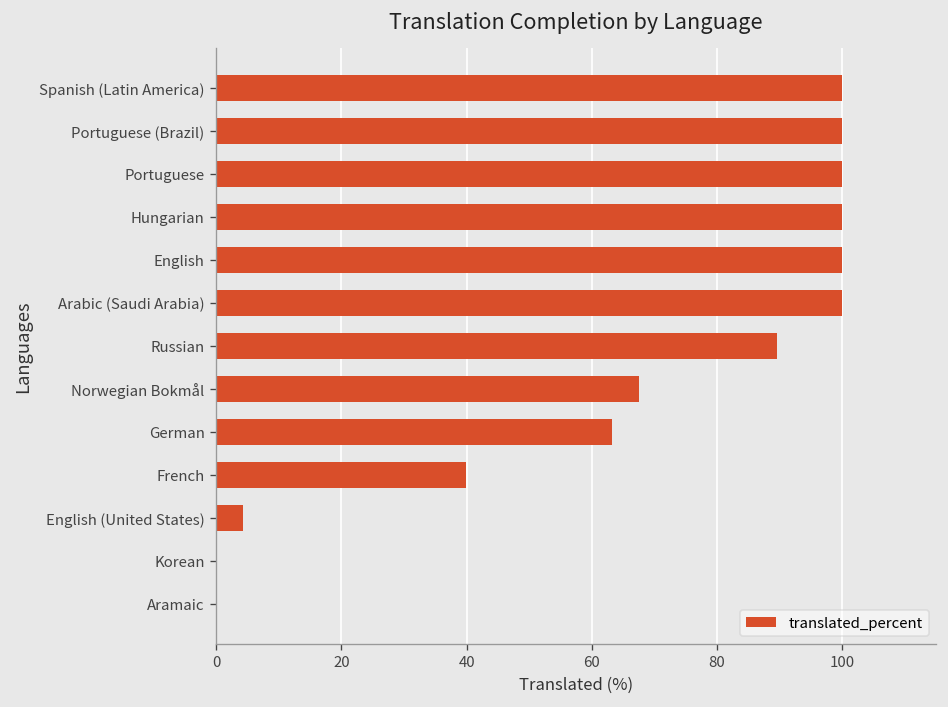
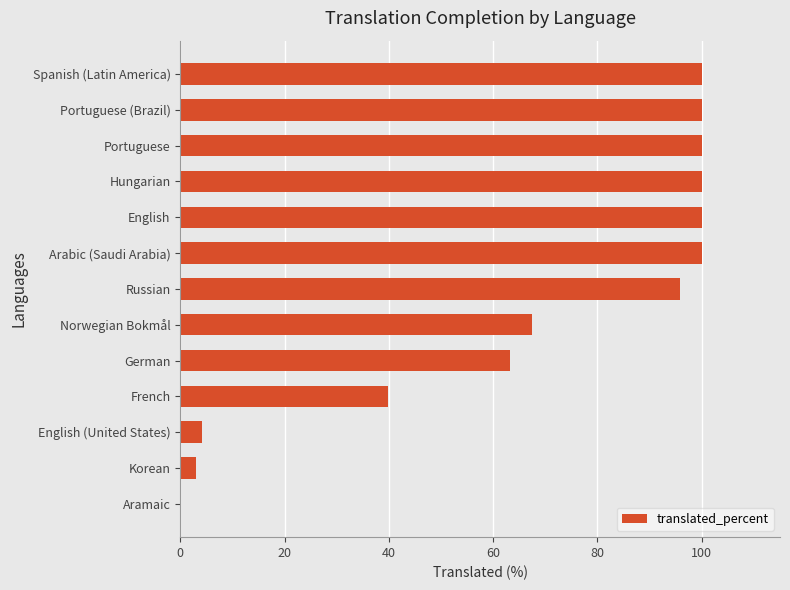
  {
    "Spanish (Latin America)": 100,
    "Portuguese (Brazil)": 100,
    "Portuguese": 100,
    "Hungarian": 100,
    "English": 100,
    "Arabic (Saudi Arabia)": 100,
-   "Russian": 90,
+   "Russian": 96,
    "Norwegian Bokmål": 68,
    "German": 63,
    "French": 40,
    "English (United States)": 4,
-   "Korean": 0,
+   "Korean": 3,
    "Aramaic": 0
  }
